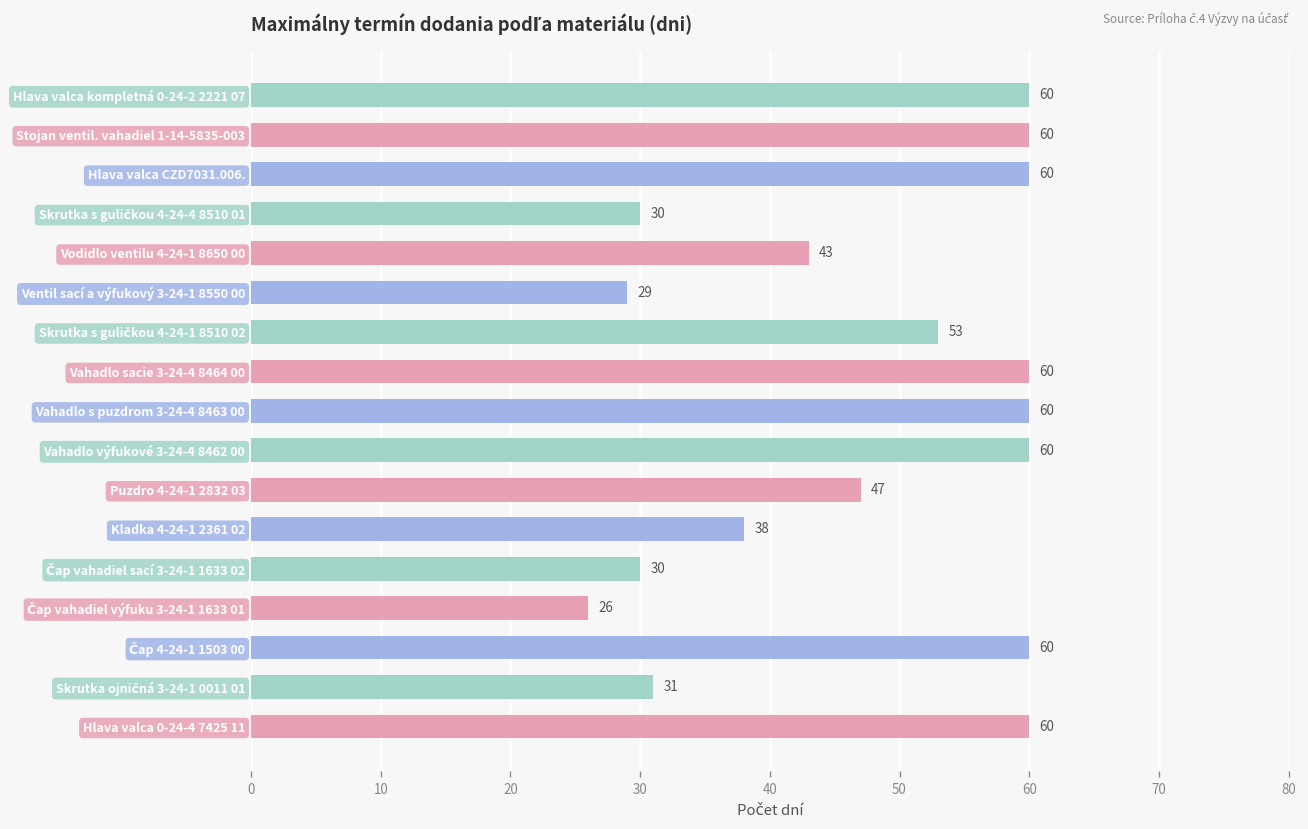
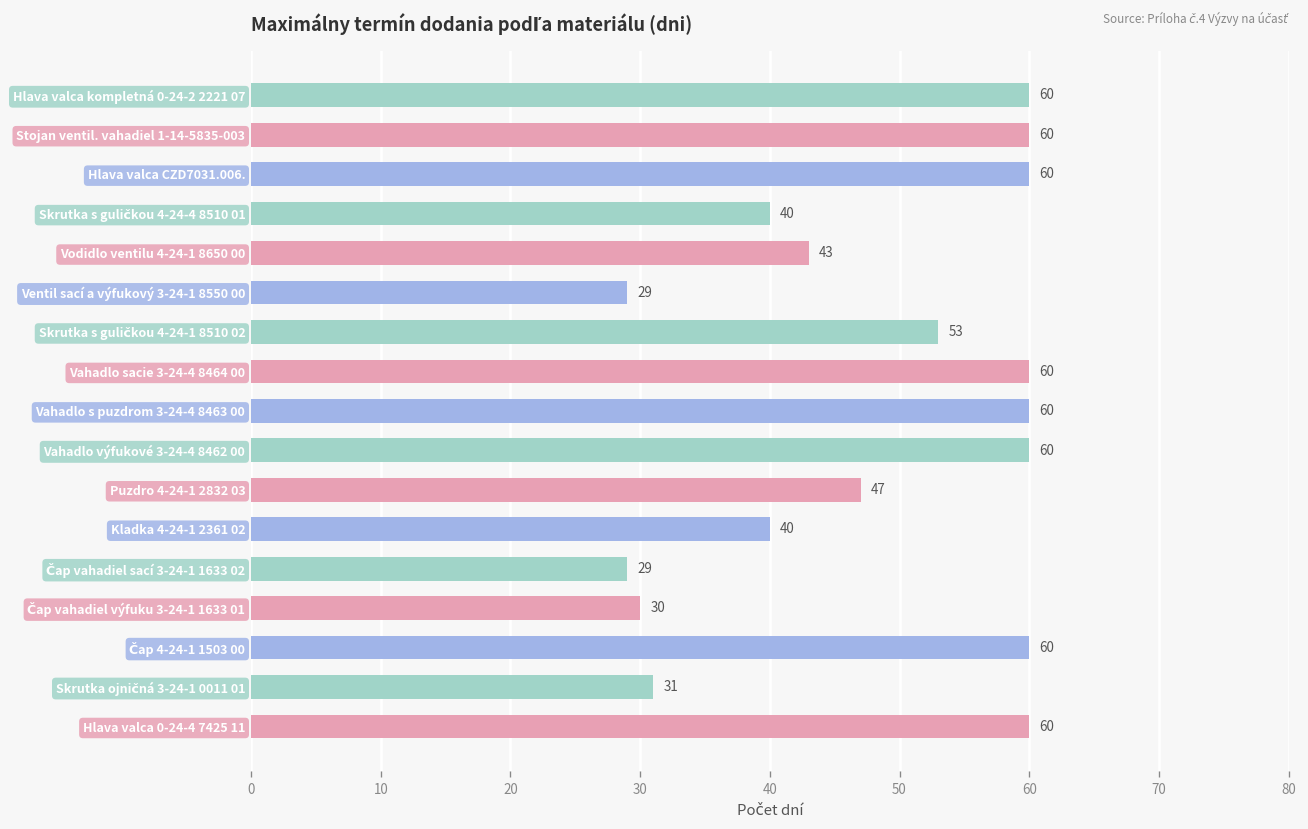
  {
    "Hlava valca kompletná 0-24-2 2221 07": 60,
    "Stojan ventil. vahadiel 1-14-5835-003": 60,
    "Hlava valca CZD7031.006.": 60,
-   "Skrutka s guličkou 4-24-4 8510 01": 30,
+   "Skrutka s guličkou 4-24-4 8510 01": 40,
    "Vodidlo ventilu 4-24-1 8650 00": 43,
    "Ventil sací a výfukový 3-24-1 8550 00": 29,
    "Skrutka s guličkou 4-24-1 8510 02": 53,
    "Vahadlo sacie 3-24-4 8464 00": 60,
    "Vahadlo s puzdrom 3-24-4 8463 00": 60,
    "Vahadlo výfukové 3-24-4 8462 00": 60,
    "Puzdro 4-24-1 2832 03": 47,
-   "Kladka 4-24-1 2361 02": 38,
-   "Čap vahadiel sací 3-24-1 1633 02": 30,
-   "Čap vahadiel výfuku 3-24-1 1633 01": 26,
+   "Kladka 4-24-1 2361 02": 40,
+   "Čap vahadiel sací 3-24-1 1633 02": 29,
+   "Čap vahadiel výfuku 3-24-1 1633 01": 30,
    "Čap 4-24-1 1503 00": 60,
    "Skrutka ojničná 3-24-1 0011 01": 31,
    "Hlava valca 0-24-4 7425 11": 60
  }
